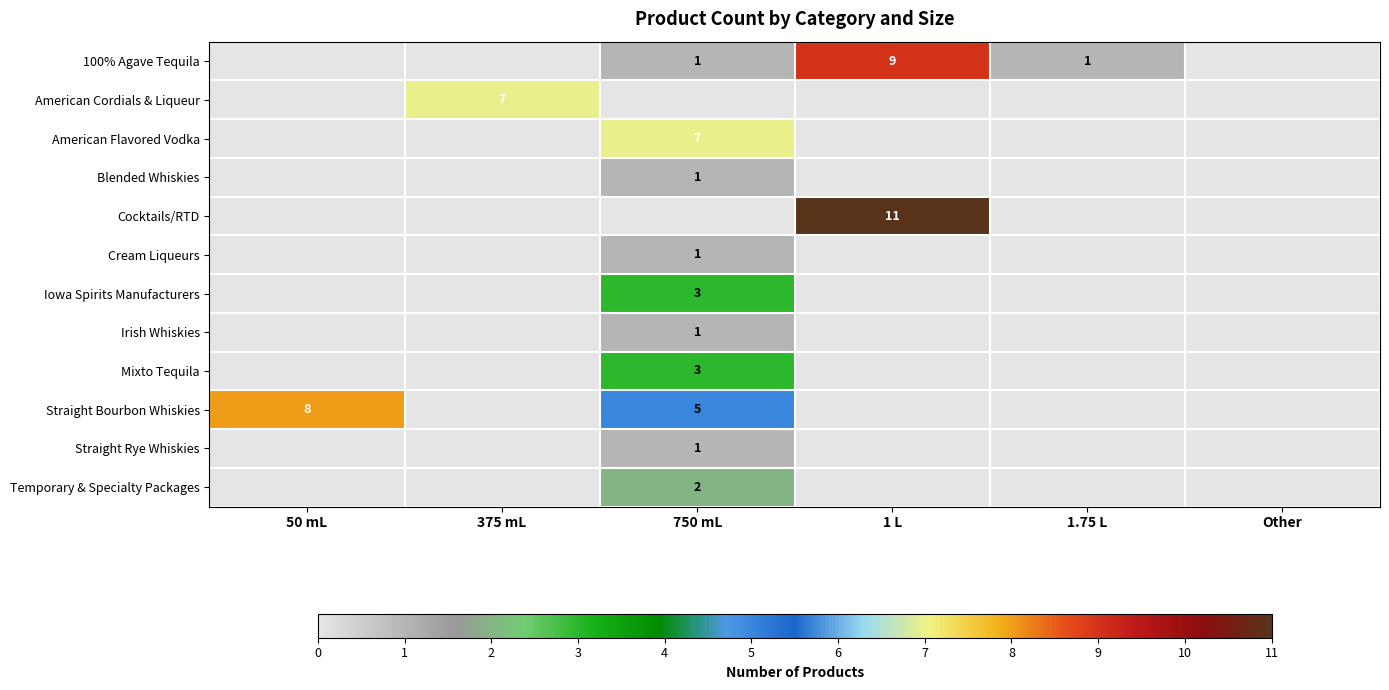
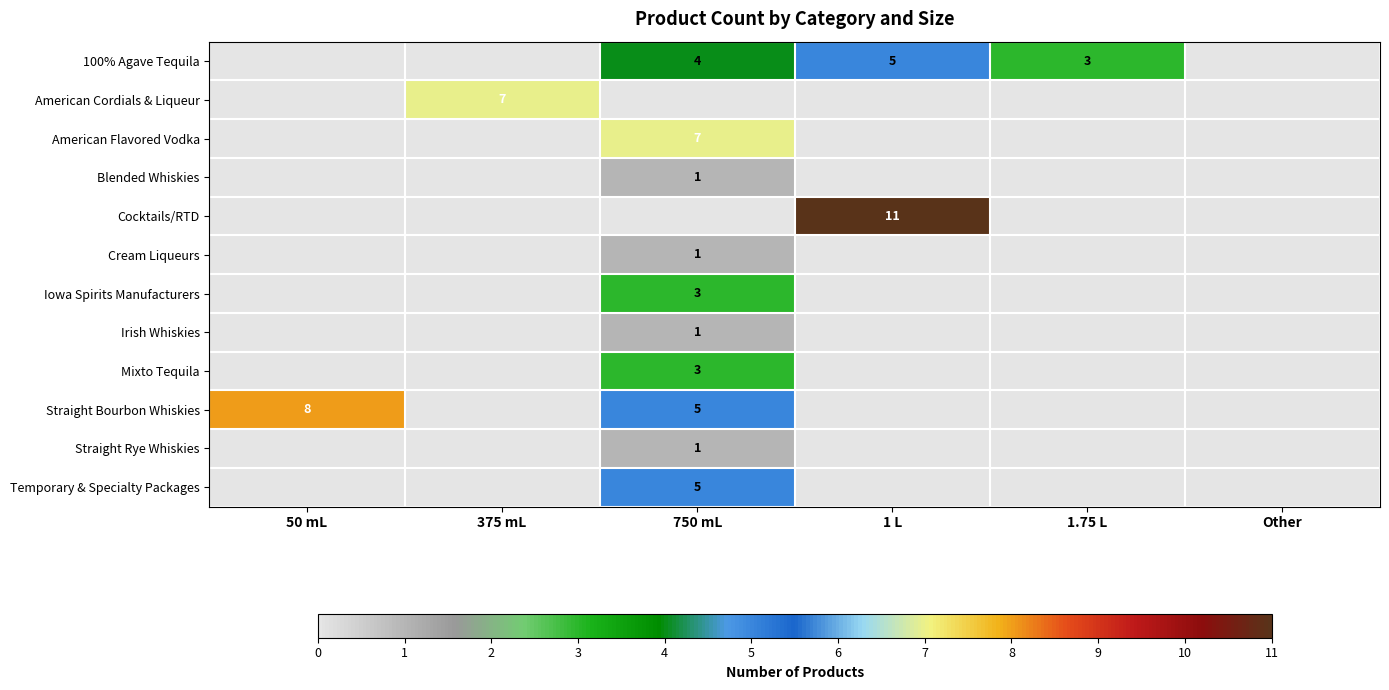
  {
    "100% Agave Tequila": {
-     "750 mL": 1,
-     "1 L": 9,
-     "1.75 L": 1
+     "750 mL": 4,
+     "1 L": 5,
+     "1.75 L": 3
    },
    "American Cordials & Liqueur": {
      "375 mL": 7
    },
    "American Flavored Vodka": {
      "750 mL": 7
    },
    "Blended Whiskies": {
      "750 mL": 1
    },
    "Cocktails/RTD": {
      "1 L": 11
    },
    "Cream Liqueurs": {
      "750 mL": 1
    },
    "Iowa Spirits Manufacturers": {
      "750 mL": 3
    },
    "Irish Whiskies": {
      "750 mL": 1
    },
    "Mixto Tequila": {
      "750 mL": 3
    },
    "Straight Bourbon Whiskies": {
      "50 mL": 8,
      "750 mL": 5
    },
    "Straight Rye Whiskies": {
      "750 mL": 1
    },
    "Temporary & Specialty Packages": {
-     "750 mL": 2
+     "750 mL": 5
    }
  }
